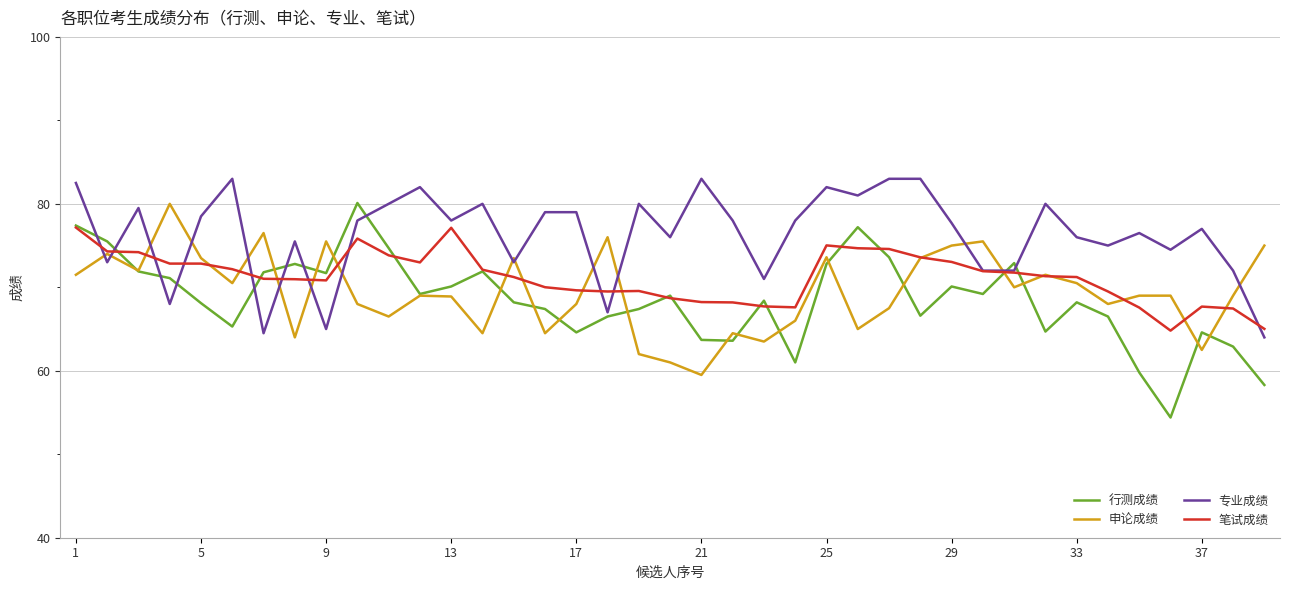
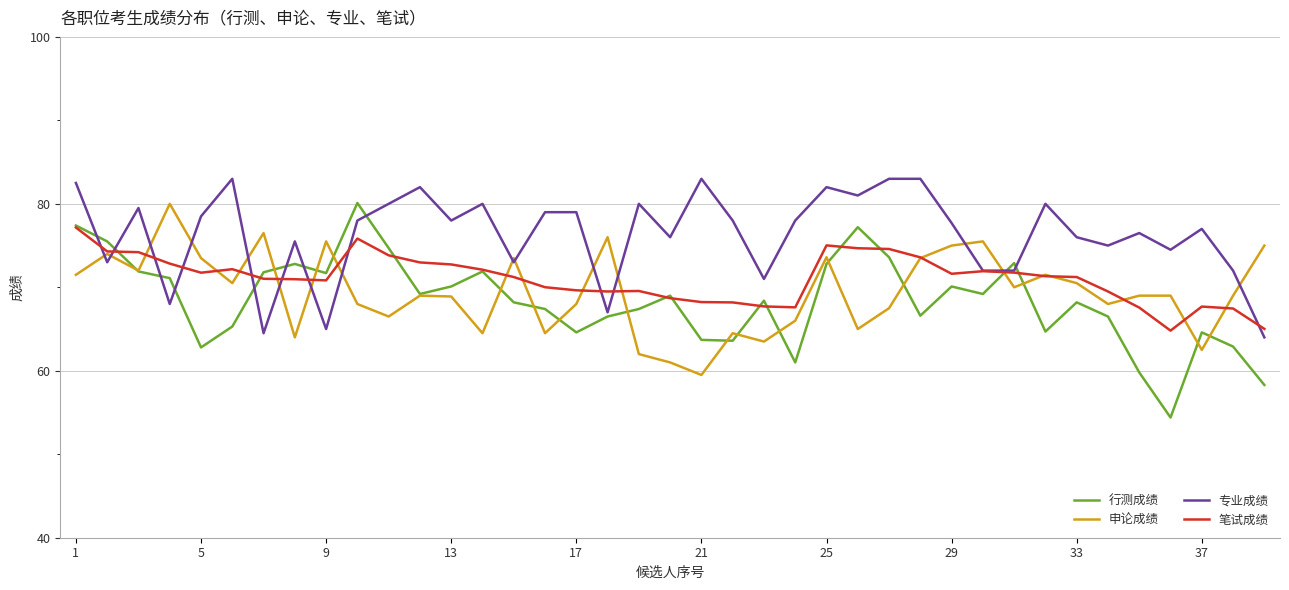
  {
    "行测成绩": {
-     "5": 68,
+     "5": 63,
      "9": 72,
      "13": 70,
      "17": 65,
      "21": 64,
      "25": 73,
      "29": 70,
      "33": 68,
      "37": 65
    },
    "申论成绩": {
      "1": 72,
      "5": 74,
      "9": 76,
      "13": 69,
      "17": 68,
      "21": 60,
      "25": 74,
      "29": 75,
      "33": 71,
      "37": 63
    },
    "专业成绩": {
      "1": 83,
      "5": 79,
      "9": 65,
      "13": 78,
      "17": 79,
      "21": 83,
      "25": 82,
      "29": 78,
      "33": 76,
      "37": 77
    },
    "笔试成绩": {
-     "5": 73,
+     "5": 72,
      "9": 71,
-     "13": 77,
+     "13": 73,
      "17": 70,
      "21": 68,
      "25": 75,
-     "29": 73,
+     "29": 72,
      "33": 71,
      "37": 68
    }
  }
